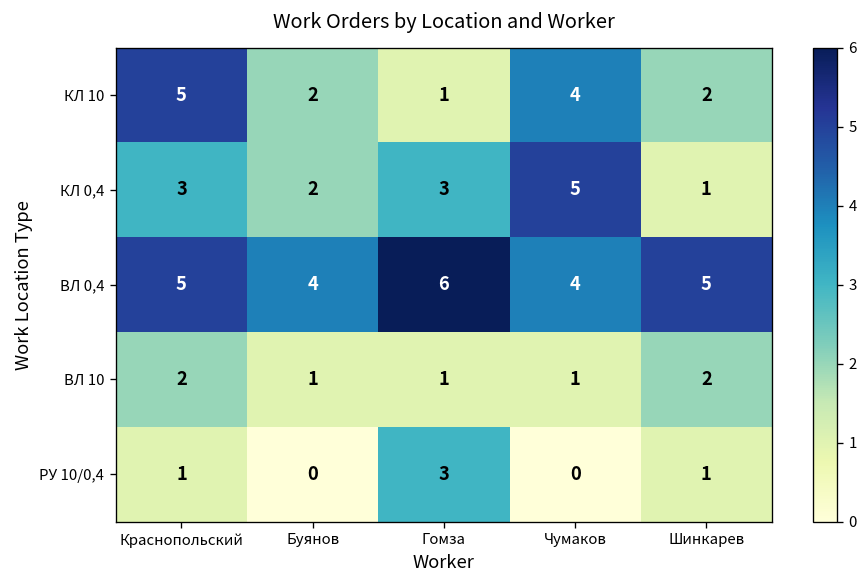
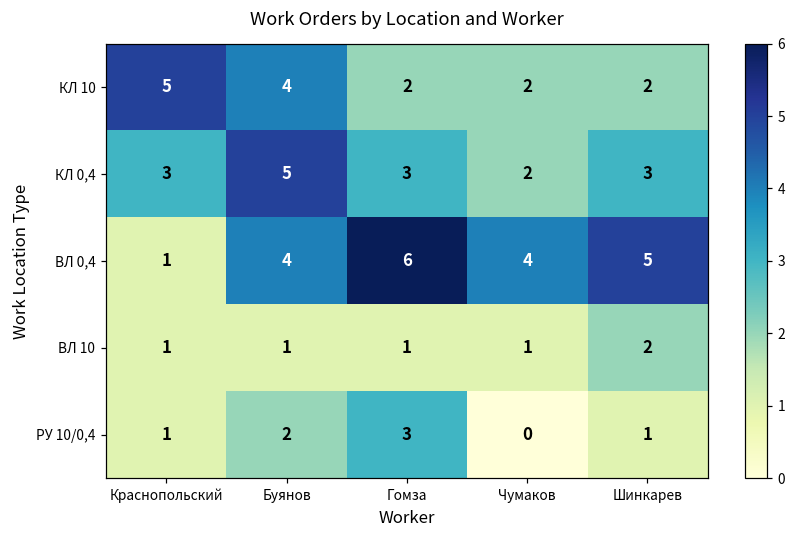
  {
    "КЛ 10": {
      "Краснопольский": 5,
-     "Буянов": 2,
-     "Гомза": 1,
-     "Чумаков": 4,
+     "Буянов": 4,
+     "Гомза": 2,
+     "Чумаков": 2,
      "Шинкарев": 2
    },
    "КЛ 0,4": {
      "Краснопольский": 3,
-     "Буянов": 2,
+     "Буянов": 5,
      "Гомза": 3,
-     "Чумаков": 5,
-     "Шинкарев": 1
+     "Чумаков": 2,
+     "Шинкарев": 3
    },
    "ВЛ 0,4": {
-     "Краснопольский": 5,
+     "Краснопольский": 1,
      "Буянов": 4,
      "Гомза": 6,
      "Чумаков": 4,
      "Шинкарев": 5
    },
    "ВЛ 10": {
-     "Краснопольский": 2,
+     "Краснопольский": 1,
      "Буянов": 1,
      "Гомза": 1,
      "Чумаков": 1,
      "Шинкарев": 2
    },
    "РУ 10/0,4": {
      "Краснопольский": 1,
-     "Буянов": 0,
+     "Буянов": 2,
      "Гомза": 3,
      "Чумаков": 0,
      "Шинкарев": 1
    }
  }
